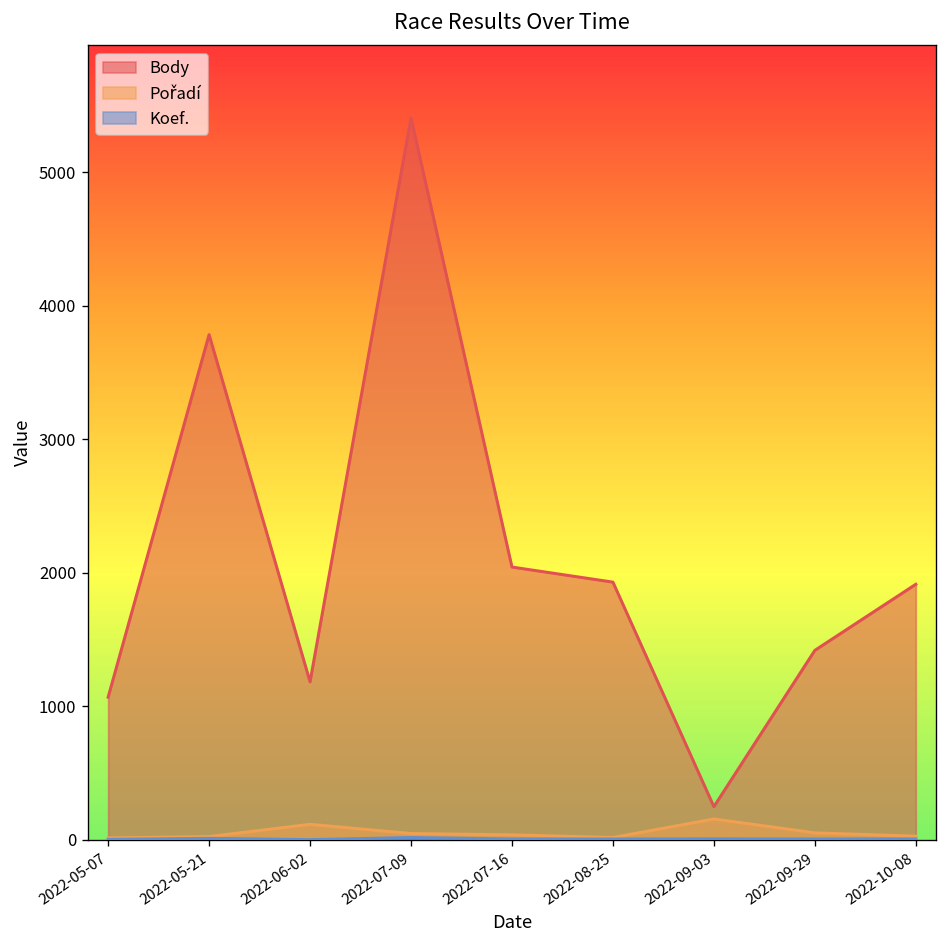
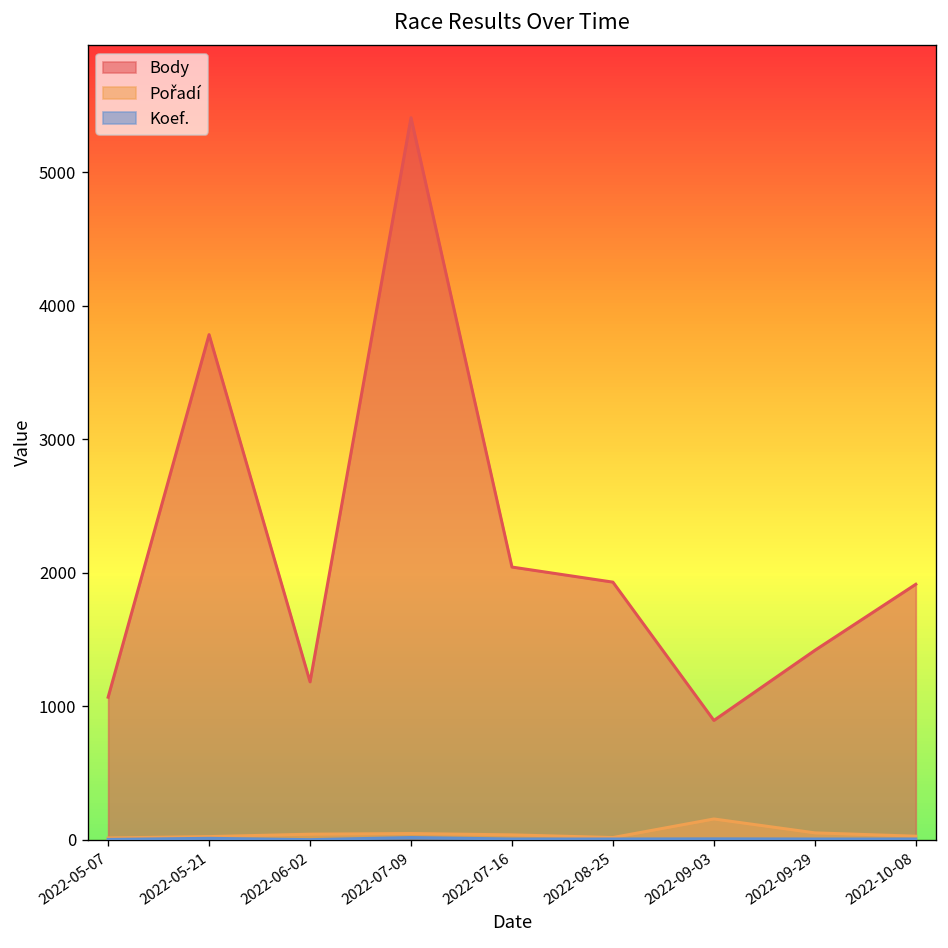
  {
    "Body": {
      "2022-05-07": 1070,
      "2022-05-21": 3790,
      "2022-06-02": 1180,
      "2022-07-09": 5410,
      "2022-07-16": 2040,
      "2022-08-25": 1930,
-     "2022-09-03": 250,
+     "2022-09-03": 900,
      "2022-09-29": 1420,
      "2022-10-08": 1920
    },
    "Pořadí": {
-     "2022-06-02": 120,
+     "2022-06-02": 40,
      "2022-07-09": 50,
      "2022-07-16": 40,
      "2022-09-03": 160,
      "2022-09-29": 50
    },
    "Koef.": {
      "2022-06-02": 0,
      "2022-07-09": 20,
      "2022-07-16": 10,
      "2022-09-03": 10,
      "2022-09-29": 10
    }
  }
